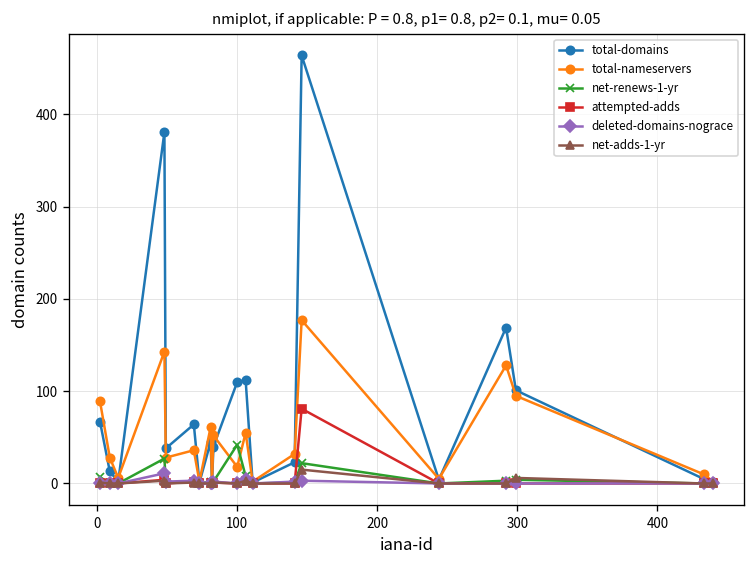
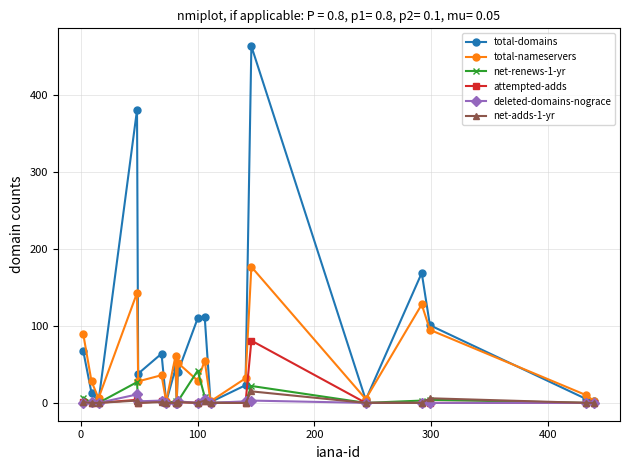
  {
    "total-domains": {
      "100": 110
    },
    "total-nameservers": {
-     "100": 20
+     "100": 30
    },
    "net-renews-1-yr": {
      "100": 40
    }
  }
